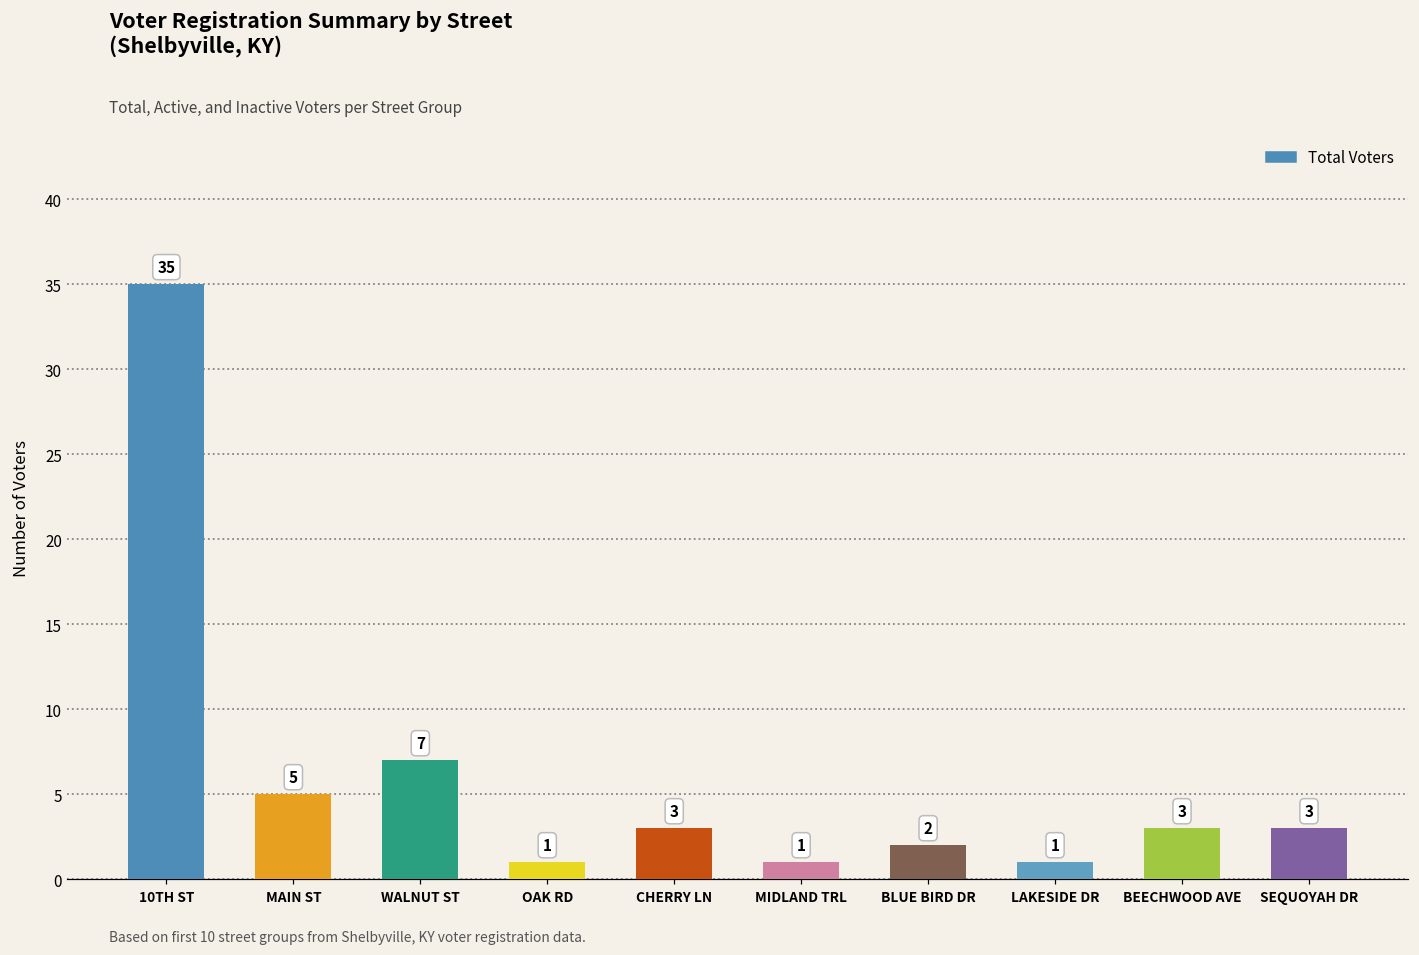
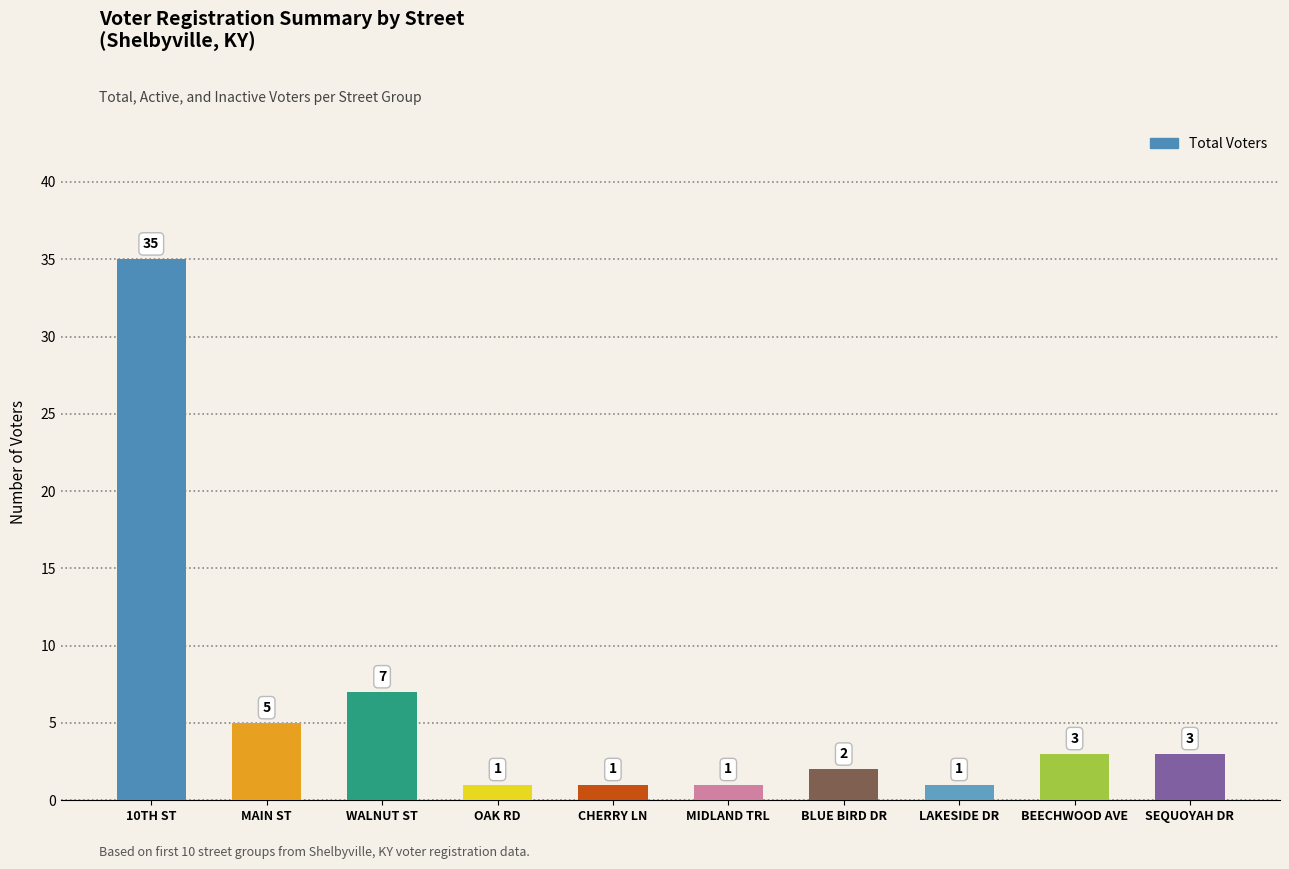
  {
-   "CHERRY LN": 3
+   "CHERRY LN": 1
  }
